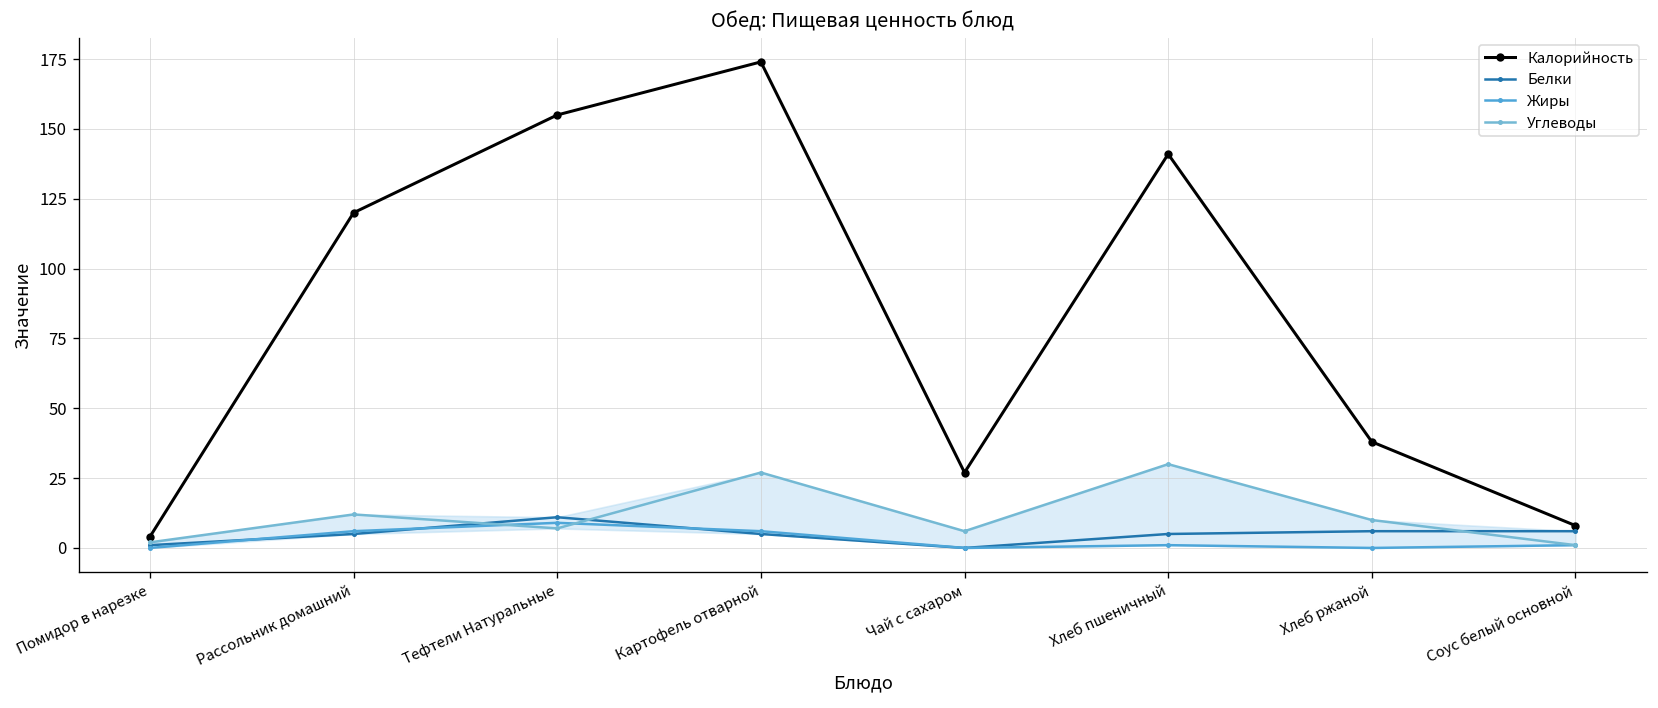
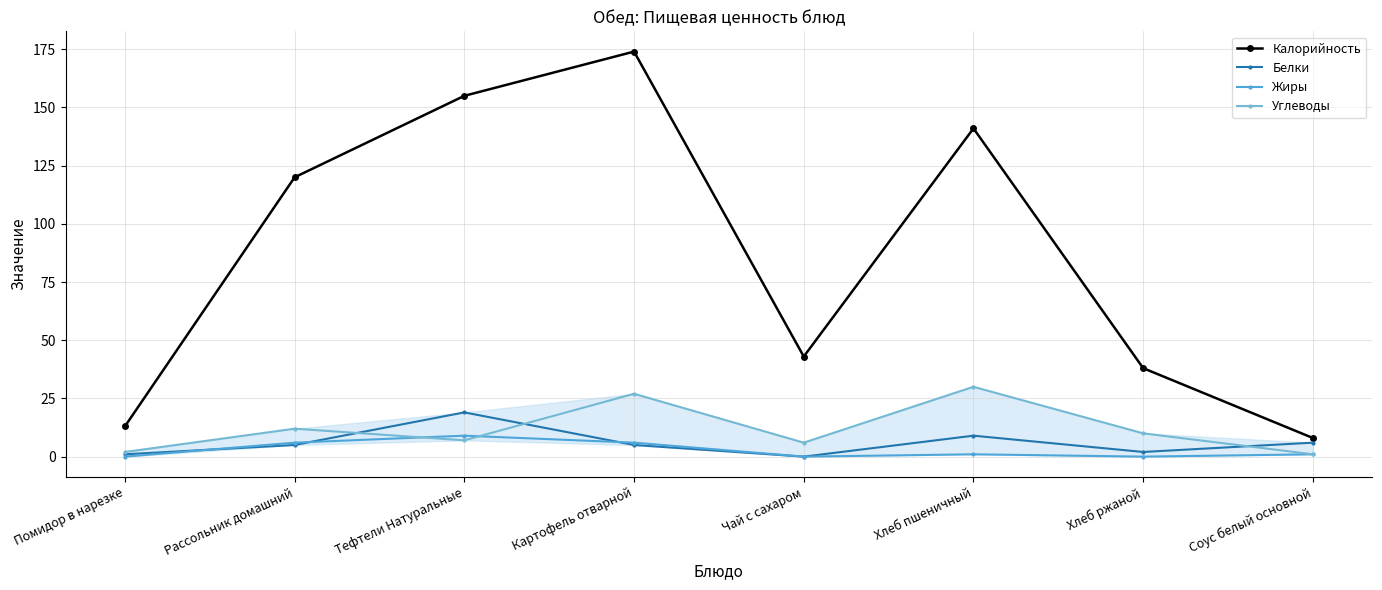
  {
    "Калорийность": {
-     "Помидор в нарезке": 4,
+     "Помидор в нарезке": 13,
      "Рассольник домашний": 120,
      "Тефтели Натуральные": 155,
      "Картофель отварной": 174,
-     "Чай с сахаром": 27,
+     "Чай с сахаром": 43,
      "Хлеб пшеничный": 141,
      "Хлеб ржаной": 38,
      "Соус белый основной": 8
    },
    "Белки": {
-     "Тефтели Натуральные": 11,
-     "Хлеб пшеничный": 5,
-     "Хлеб ржаной": 6
+     "Тефтели Натуральные": 19,
+     "Хлеб пшеничный": 9,
+     "Хлеб ржаной": 2
    }
  }
